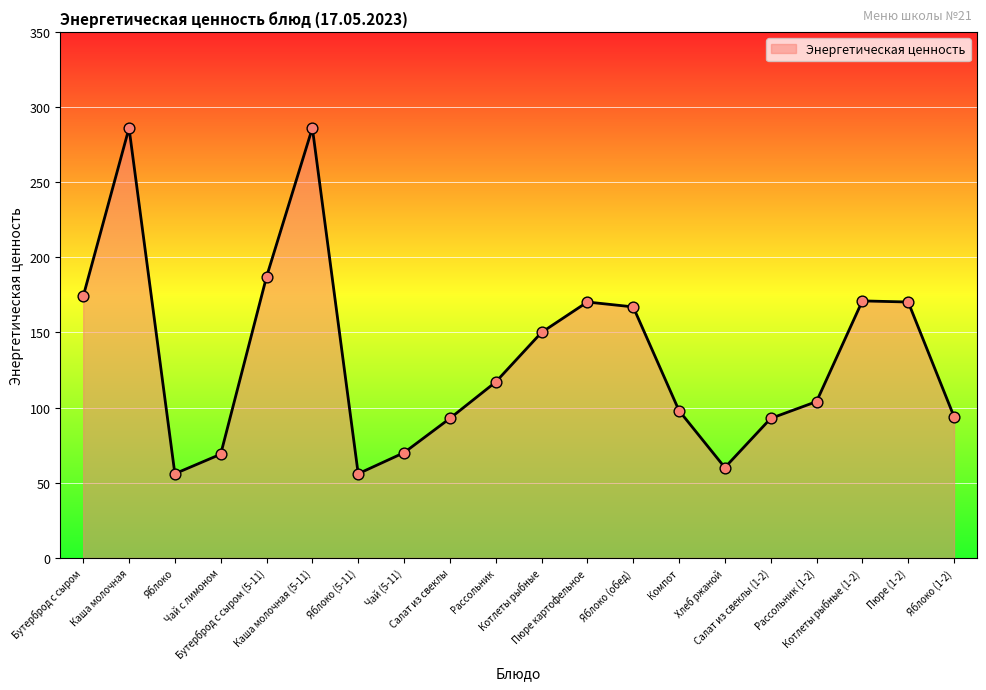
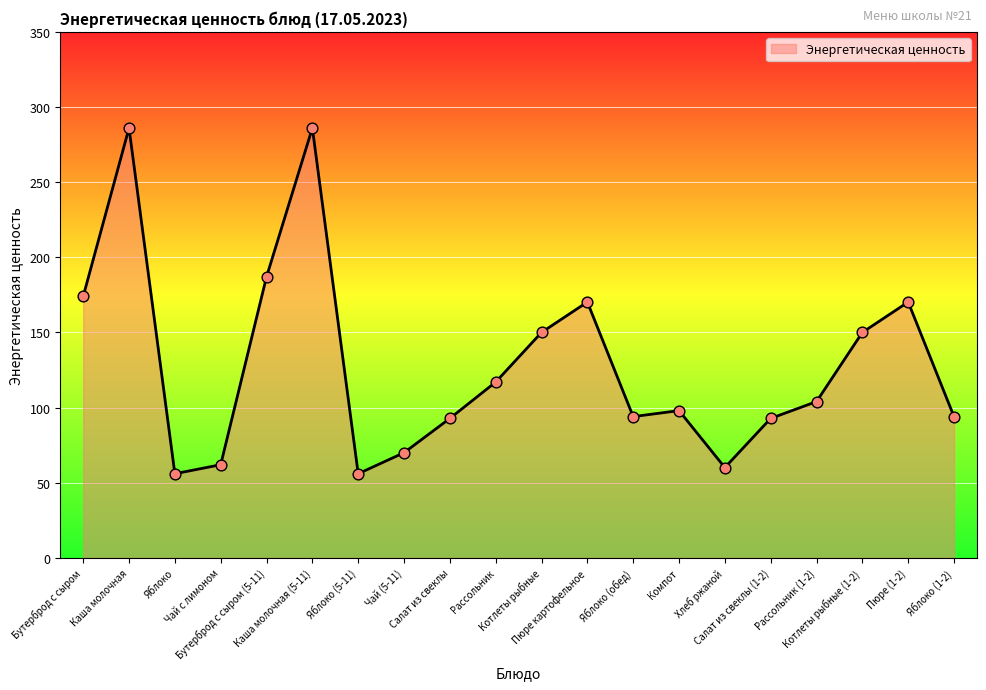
  {
    "Бутерброд с сыром": 174,
    "Каша молочная": 286,
    "Яблоко": 56,
-   "Чай с лимоном": 69,
+   "Чай с лимоном": 62,
    "Бутерброд с сыром (5-11)": 187,
    "Каша молочная (5-11)": 286,
    "Яблоко (5-11)": 56,
    "Чай (5-11)": 70,
    "Салат из свеклы": 93,
    "Рассольник": 117,
    "Котлеты рыбные": 150,
    "Пюре картофельное": 170,
-   "Яблоко (обед)": 167,
+   "Яблоко (обед)": 94,
    "Компот": 98,
    "Хлеб ржаной": 60,
    "Салат из свеклы (1-2)": 93,
    "Рассольник (1-2)": 104,
-   "Котлеты рыбные (1-2)": 171,
+   "Котлеты рыбные (1-2)": 150,
    "Пюре (1-2)": 170,
    "Яблоко (1-2)": 94
  }
